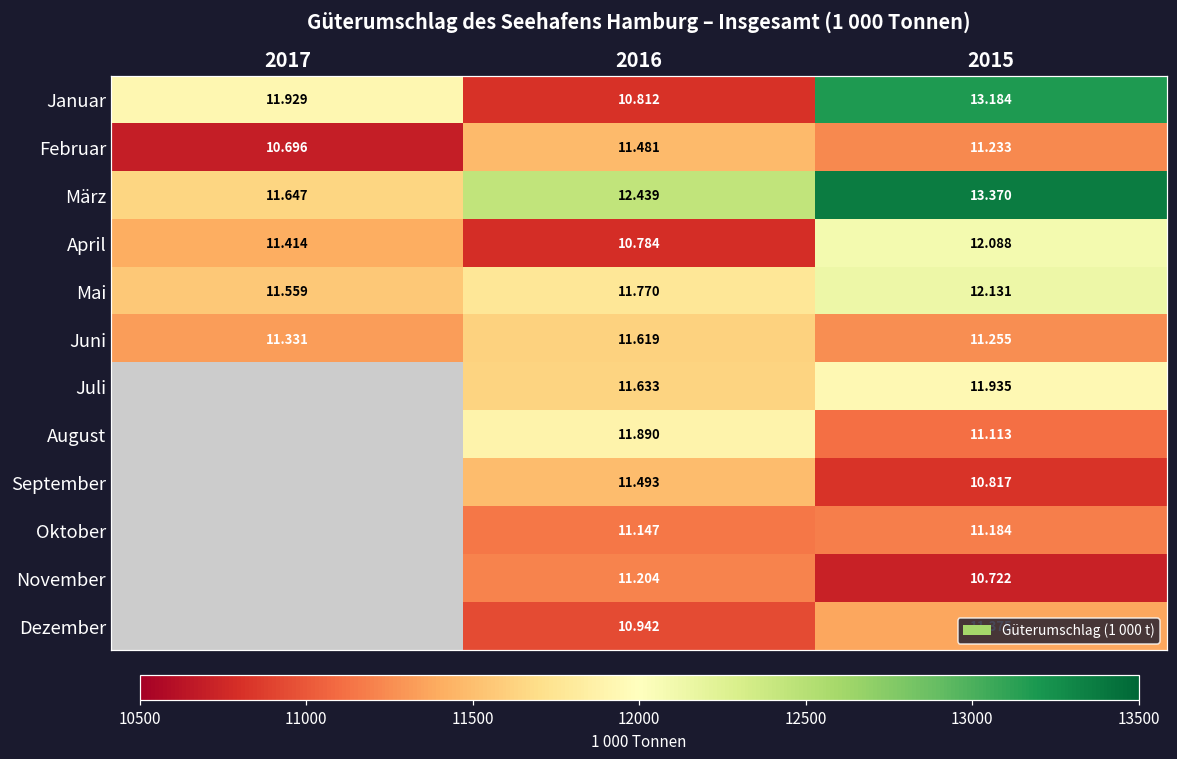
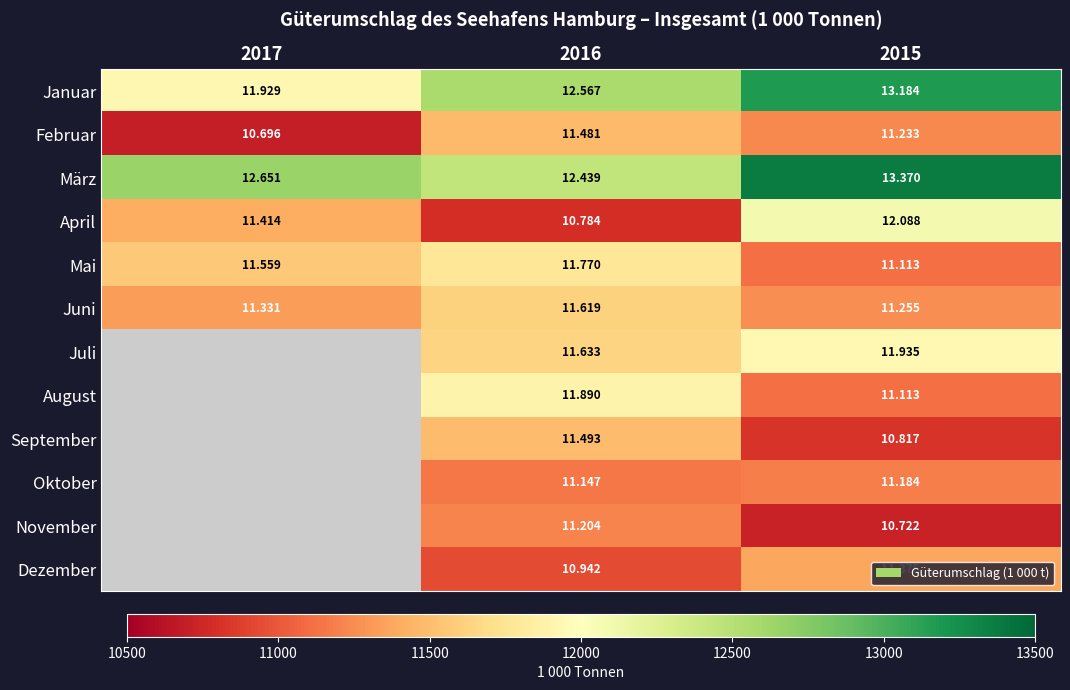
  {
    "Januar": {
      "2017": 11.929,
-     "2016": 10.812,
+     "2016": 12.567,
      "2015": 13.184
    },
    "Februar": {
      "2017": 10.696,
      "2016": 11.481,
      "2015": 11.233
    },
    "März": {
-     "2017": 11.647,
+     "2017": 12.651,
      "2016": 12.439,
      "2015": 13.370
    },
    "April": {
      "2017": 11.414,
      "2016": 10.784,
      "2015": 12.088
    },
    "Mai": {
      "2017": 11.559,
      "2016": 11.770,
-     "2015": 12.131
+     "2015": 11.113
    },
    "Juni": {
      "2017": 11.331,
      "2016": 11.619,
      "2015": 11.255
    },
    "Juli": {
      "2016": 11.633,
      "2015": 11.935
    },
    "August": {
      "2016": 11.890,
      "2015": 11.113
    },
    "September": {
      "2016": 11.493,
      "2015": 10.817
    },
    "Oktober": {
      "2016": 11.147,
      "2015": 11.184
    },
    "November": {
      "2016": 11.204,
      "2015": 10.722
    },
    "Dezember": {
      "2016": 10.942
    }
  }
